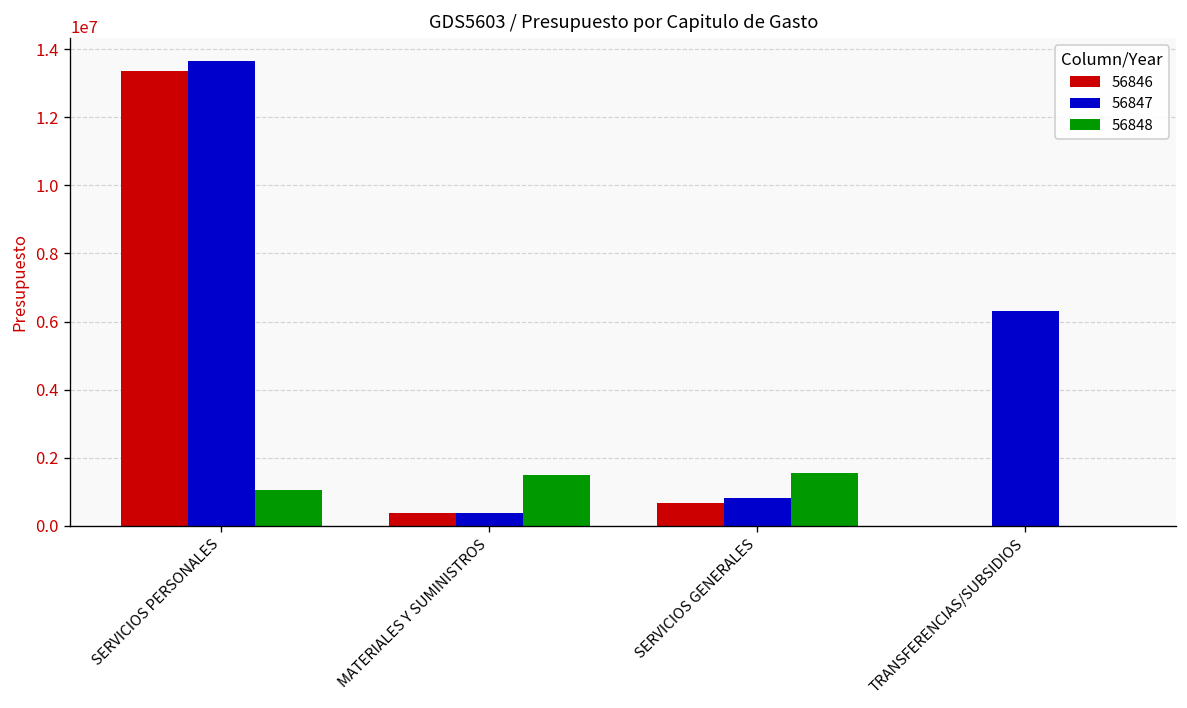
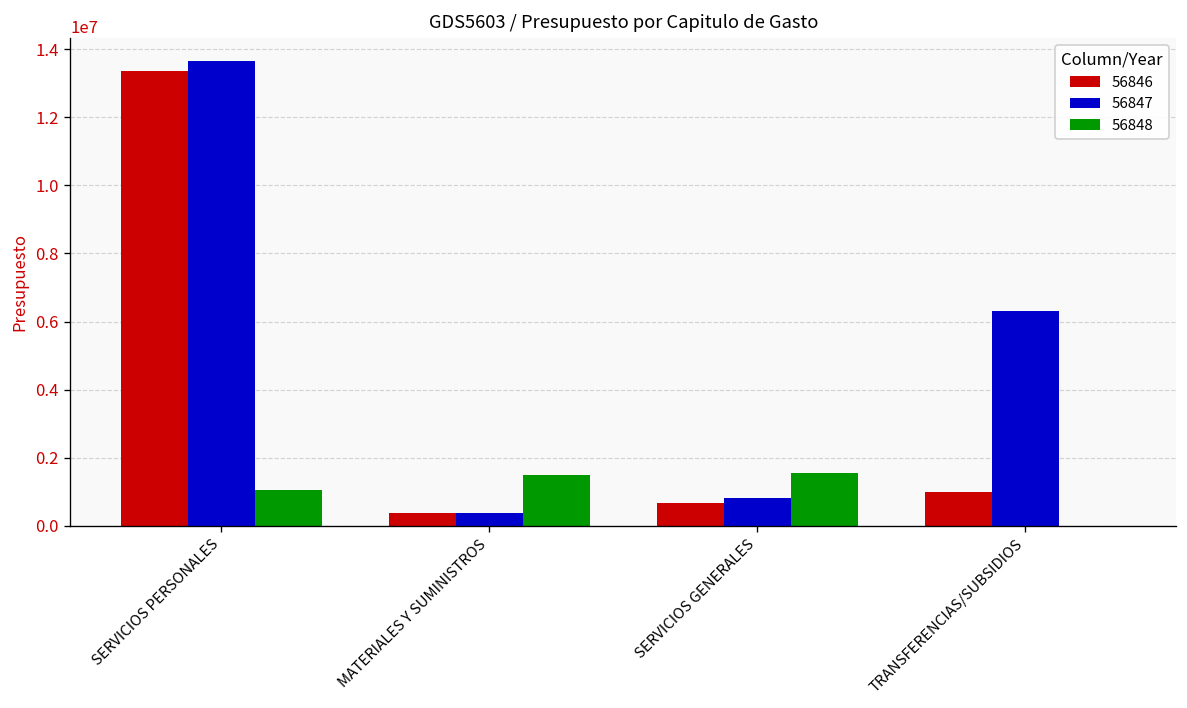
  {
    "56846": {
      "SERVICIOS PERSONALES": 13400000,
      "MATERIALES Y SUMINISTROS": 400000,
      "SERVICIOS GENERALES": 700000,
-     "TRANSFERENCIAS/SUBSIDIOS": 0
+     "TRANSFERENCIAS/SUBSIDIOS": 1000000
    },
    "56847": {
      "SERVICIOS PERSONALES": 13700000,
      "MATERIALES Y SUMINISTROS": 400000,
      "SERVICIOS GENERALES": 800000,
      "TRANSFERENCIAS/SUBSIDIOS": 6300000
    },
    "56848": {
      "SERVICIOS PERSONALES": 1100000,
      "MATERIALES Y SUMINISTROS": 1500000,
      "SERVICIOS GENERALES": 1500000,
      "TRANSFERENCIAS/SUBSIDIOS": 0
    }
  }
